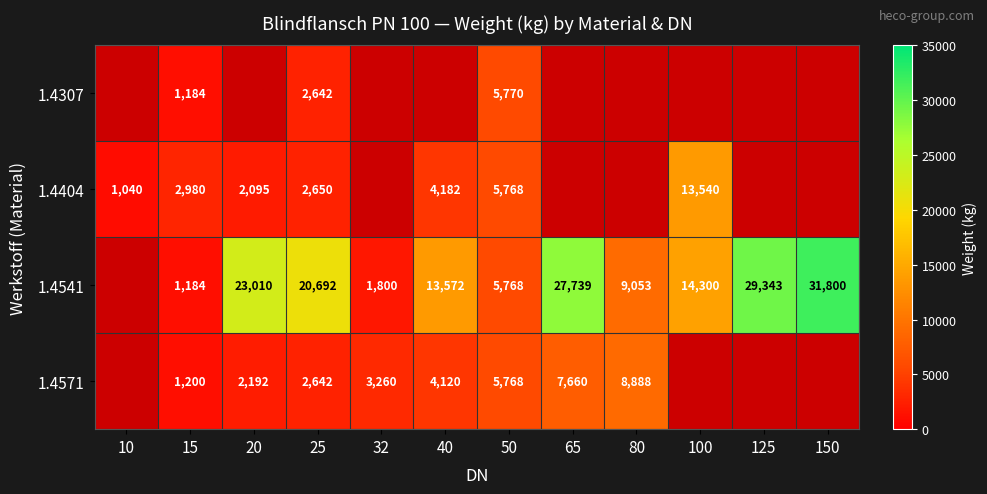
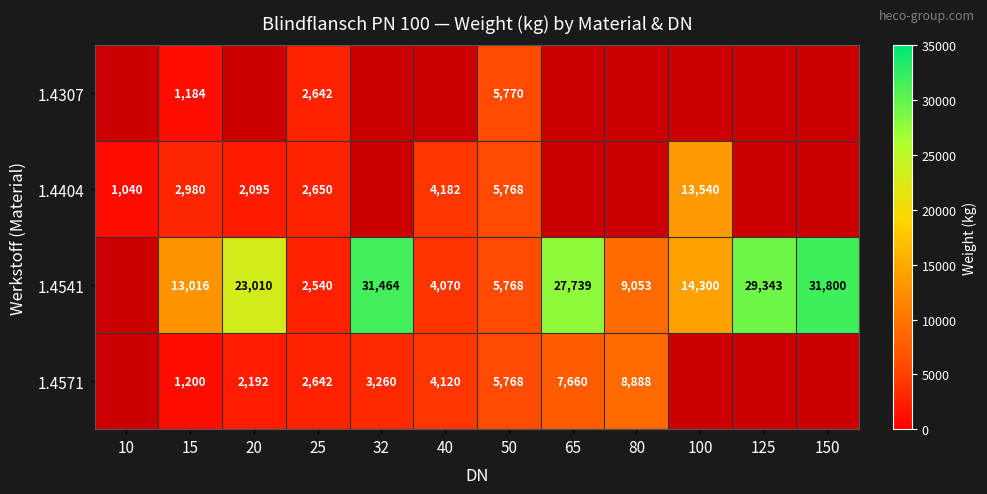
  {
    "1.4307": {
      "15": "1,184",
      "25": "2,642",
      "50": "5,770"
    },
    "1.4404": {
      "10": "1,040",
      "15": "2,980",
      "20": "2,095",
      "25": "2,650",
      "40": "4,182",
      "50": "5,768",
      "100": "13,540"
    },
    "1.4541": {
-     "15": "1,184",
+     "15": "13,016",
      "20": "23,010",
-     "25": "20,692",
-     "32": "1,800",
-     "40": "13,572",
+     "25": "2,540",
+     "32": "31,464",
+     "40": "4,070",
      "50": "5,768",
      "65": "27,739",
      "80": "9,053",
      "100": "14,300",
      "125": "29,343",
      "150": "31,800"
    },
    "1.4571": {
      "15": "1,200",
      "20": "2,192",
      "25": "2,642",
      "32": "3,260",
      "40": "4,120",
      "50": "5,768",
      "65": "7,660",
      "80": "8,888"
    }
  }
